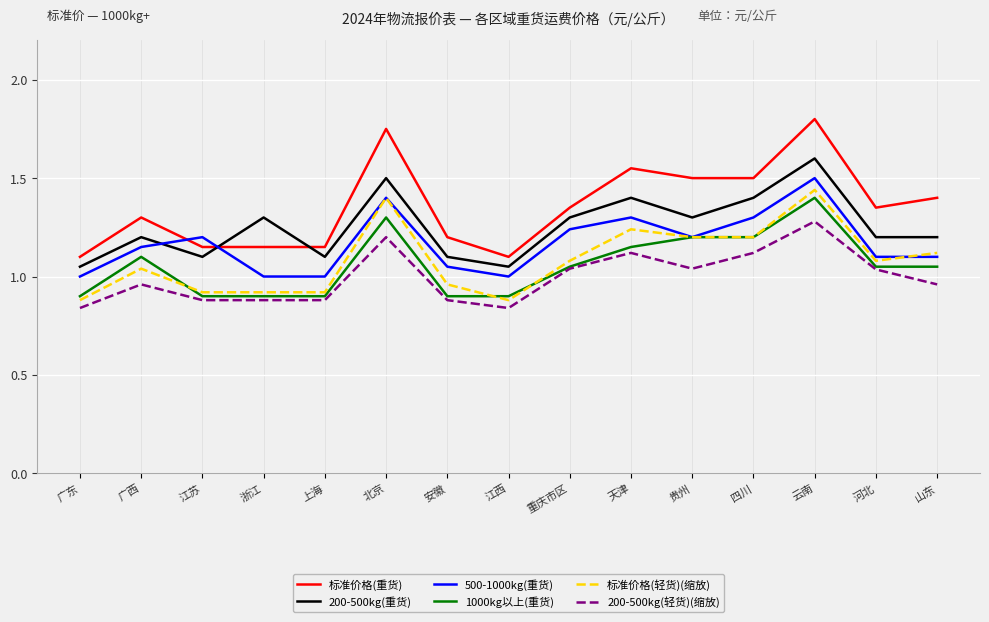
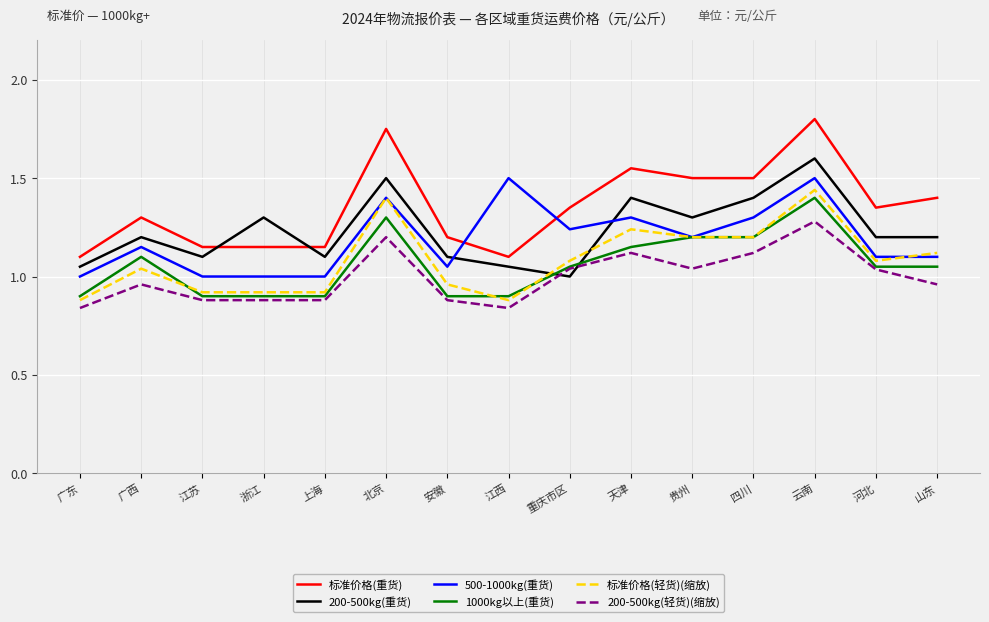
  {
    "标准价格(重货)": {
      "广东": 1.1,
      "广西": 1.3,
      "江苏": 1.15,
      "浙江": 1.15,
      "上海": 1.15,
      "北京": 1.75,
      "安徽": 1.2,
      "江西": 1.1,
      "重庆市区": 1.35,
      "天津": 1.55,
      "贵州": 1.5,
      "四川": 1.5,
      "云南": 1.8,
      "河北": 1.35,
      "山东": 1.4
    },
    "200-500kg(重货)": {
      "广东": 1.05,
      "广西": 1.2,
      "江苏": 1.1,
      "浙江": 1.3,
      "上海": 1.1,
      "北京": 1.5,
      "安徽": 1.1,
      "江西": 1.05,
-     "重庆市区": 1.3,
+     "重庆市区": 1.0,
      "天津": 1.4,
      "贵州": 1.3,
      "四川": 1.4,
      "云南": 1.6,
      "河北": 1.2,
      "山东": 1.2
    },
    "500-1000kg(重货)": {
      "广东": 1.0,
      "广西": 1.15,
-     "江苏": 1.2,
+     "江苏": 1.0,
      "浙江": 1.0,
      "上海": 1.0,
      "安徽": 1.05,
-     "江西": 1.0,
+     "江西": 1.5,
      "重庆市区": 1.24,
      "天津": 1.3,
      "四川": 1.3,
      "云南": 1.5,
      "河北": 1.1,
      "山东": 1.1
    },
    "1000kg以上(重货)": {
      "广东": 0.9,
      "广西": 1.1,
      "江苏": 0.9,
      "浙江": 0.9,
      "上海": 0.9,
      "北京": 1.3,
      "安徽": 0.9,
      "江西": 0.9,
      "天津": 1.15,
      "云南": 1.4,
      "河北": 1.05,
      "山东": 1.05
    },
    "标准价格(轻货)(缩放)": {
      "广东": 0.88,
      "广西": 1.04,
      "江苏": 0.92,
      "浙江": 0.92,
      "上海": 0.92,
      "安徽": 0.96,
      "江西": 0.88,
      "重庆市区": 1.08,
      "天津": 1.24,
      "云南": 1.44,
      "河北": 1.08,
      "山东": 1.12
    },
    "200-500kg(轻货)(缩放)": {
      "广东": 0.84,
      "广西": 0.96,
      "江苏": 0.88,
      "浙江": 0.88,
      "上海": 0.88,
      "北京": 1.2,
      "安徽": 0.88,
      "江西": 0.84,
      "天津": 1.12,
      "贵州": 1.04,
      "四川": 1.12,
      "云南": 1.28,
      "河北": 1.04,
      "山东": 0.96
    }
  }
